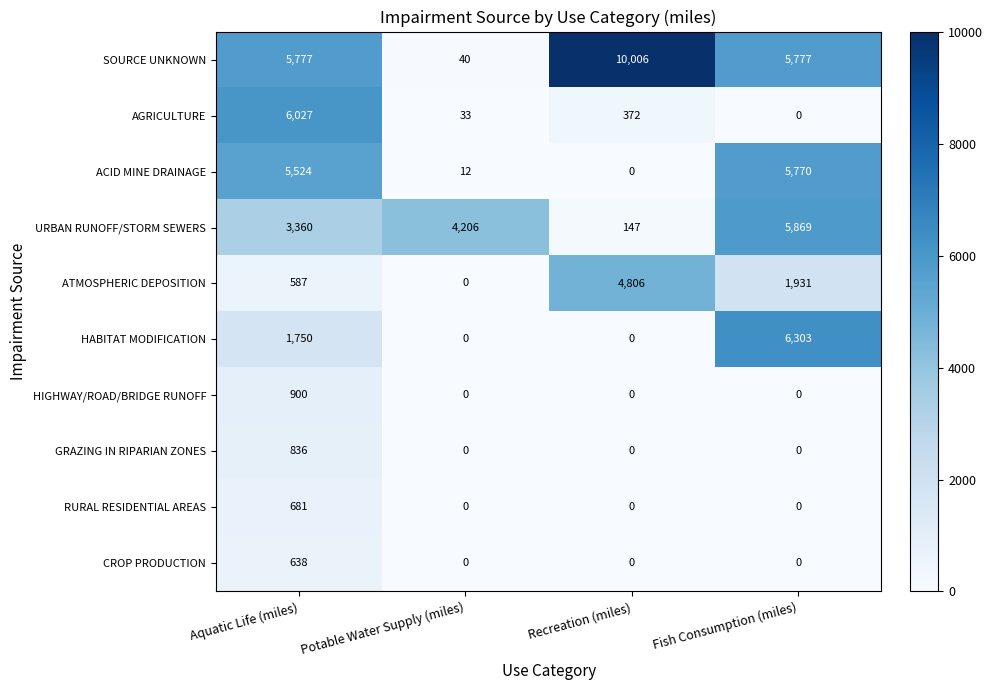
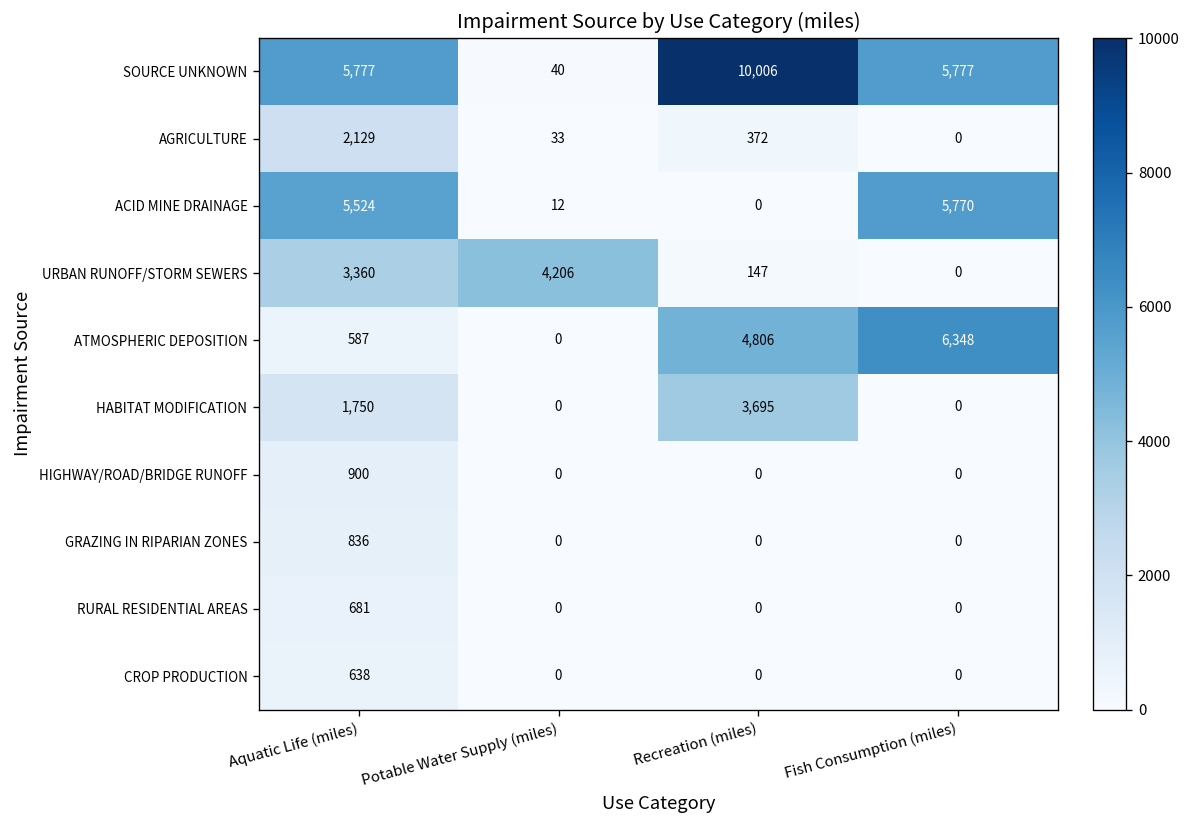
  {
    "SOURCE UNKNOWN": {
      "Aquatic Life (miles)": "5,777",
      "Potable Water Supply (miles)": "40",
      "Recreation (miles)": "10,006",
      "Fish Consumption (miles)": "5,777"
    },
    "AGRICULTURE": {
-     "Aquatic Life (miles)": "6,027",
+     "Aquatic Life (miles)": "2,129",
      "Potable Water Supply (miles)": "33",
      "Recreation (miles)": "372",
      "Fish Consumption (miles)": "0"
    },
    "ACID MINE DRAINAGE": {
      "Aquatic Life (miles)": "5,524",
      "Potable Water Supply (miles)": "12",
      "Recreation (miles)": "0",
      "Fish Consumption (miles)": "5,770"
    },
    "URBAN RUNOFF/STORM SEWERS": {
      "Aquatic Life (miles)": "3,360",
      "Potable Water Supply (miles)": "4,206",
      "Recreation (miles)": "147",
-     "Fish Consumption (miles)": "5,869"
+     "Fish Consumption (miles)": "0"
    },
    "ATMOSPHERIC DEPOSITION": {
      "Aquatic Life (miles)": "587",
      "Potable Water Supply (miles)": "0",
      "Recreation (miles)": "4,806",
-     "Fish Consumption (miles)": "1,931"
+     "Fish Consumption (miles)": "6,348"
    },
    "HABITAT MODIFICATION": {
      "Aquatic Life (miles)": "1,750",
      "Potable Water Supply (miles)": "0",
-     "Recreation (miles)": "0",
-     "Fish Consumption (miles)": "6,303"
+     "Recreation (miles)": "3,695",
+     "Fish Consumption (miles)": "0"
    },
    "HIGHWAY/ROAD/BRIDGE RUNOFF": {
      "Aquatic Life (miles)": "900",
      "Potable Water Supply (miles)": "0",
      "Recreation (miles)": "0",
      "Fish Consumption (miles)": "0"
    },
    "GRAZING IN RIPARIAN ZONES": {
      "Aquatic Life (miles)": "836",
      "Potable Water Supply (miles)": "0",
      "Recreation (miles)": "0",
      "Fish Consumption (miles)": "0"
    },
    "RURAL RESIDENTIAL AREAS": {
      "Aquatic Life (miles)": "681",
      "Potable Water Supply (miles)": "0",
      "Recreation (miles)": "0",
      "Fish Consumption (miles)": "0"
    },
    "CROP PRODUCTION": {
      "Aquatic Life (miles)": "638",
      "Potable Water Supply (miles)": "0",
      "Recreation (miles)": "0",
      "Fish Consumption (miles)": "0"
    }
  }
